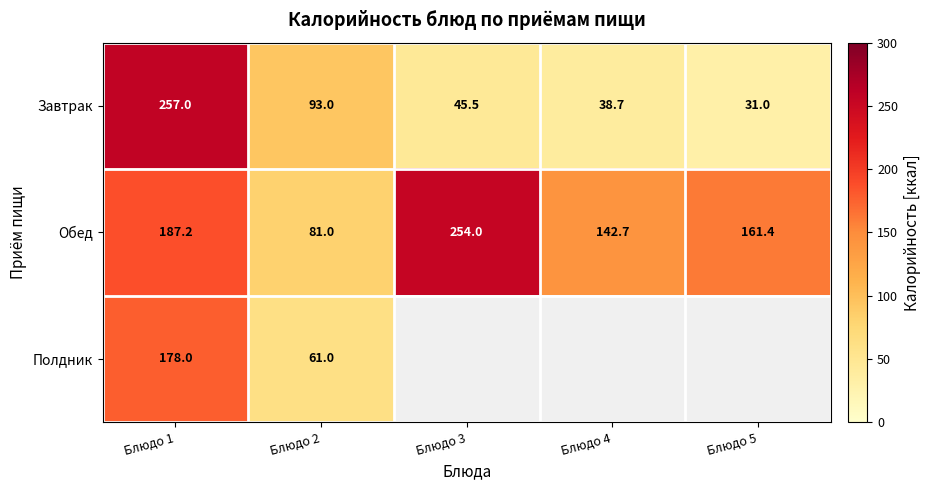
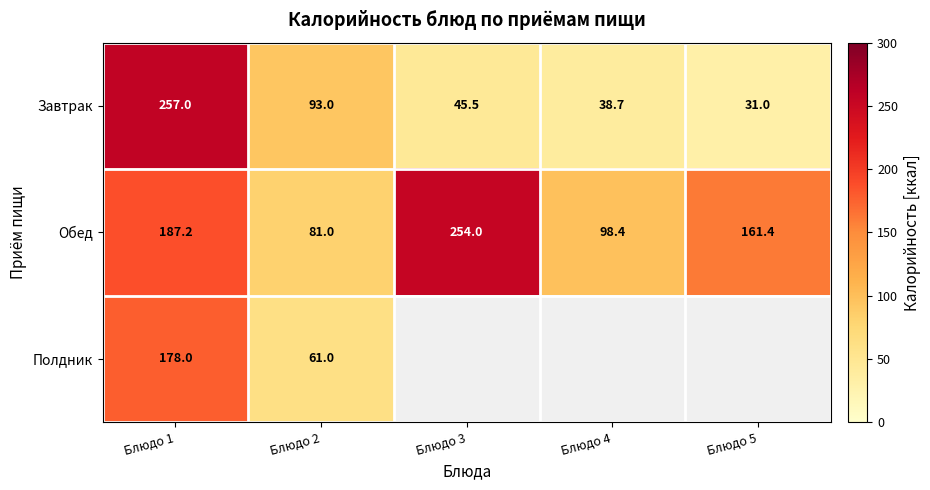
  {
    "Завтрак": {
      "Блюдо 1": 257.0,
      "Блюдо 2": 93.0,
      "Блюдо 3": 45.5,
      "Блюдо 4": 38.7,
      "Блюдо 5": 31.0
    },
    "Обед": {
      "Блюдо 1": 187.2,
      "Блюдо 2": 81.0,
      "Блюдо 3": 254.0,
-     "Блюдо 4": 142.7,
+     "Блюдо 4": 98.4,
      "Блюдо 5": 161.4
    },
    "Полдник": {
      "Блюдо 1": 178.0,
      "Блюдо 2": 61.0
    }
  }
